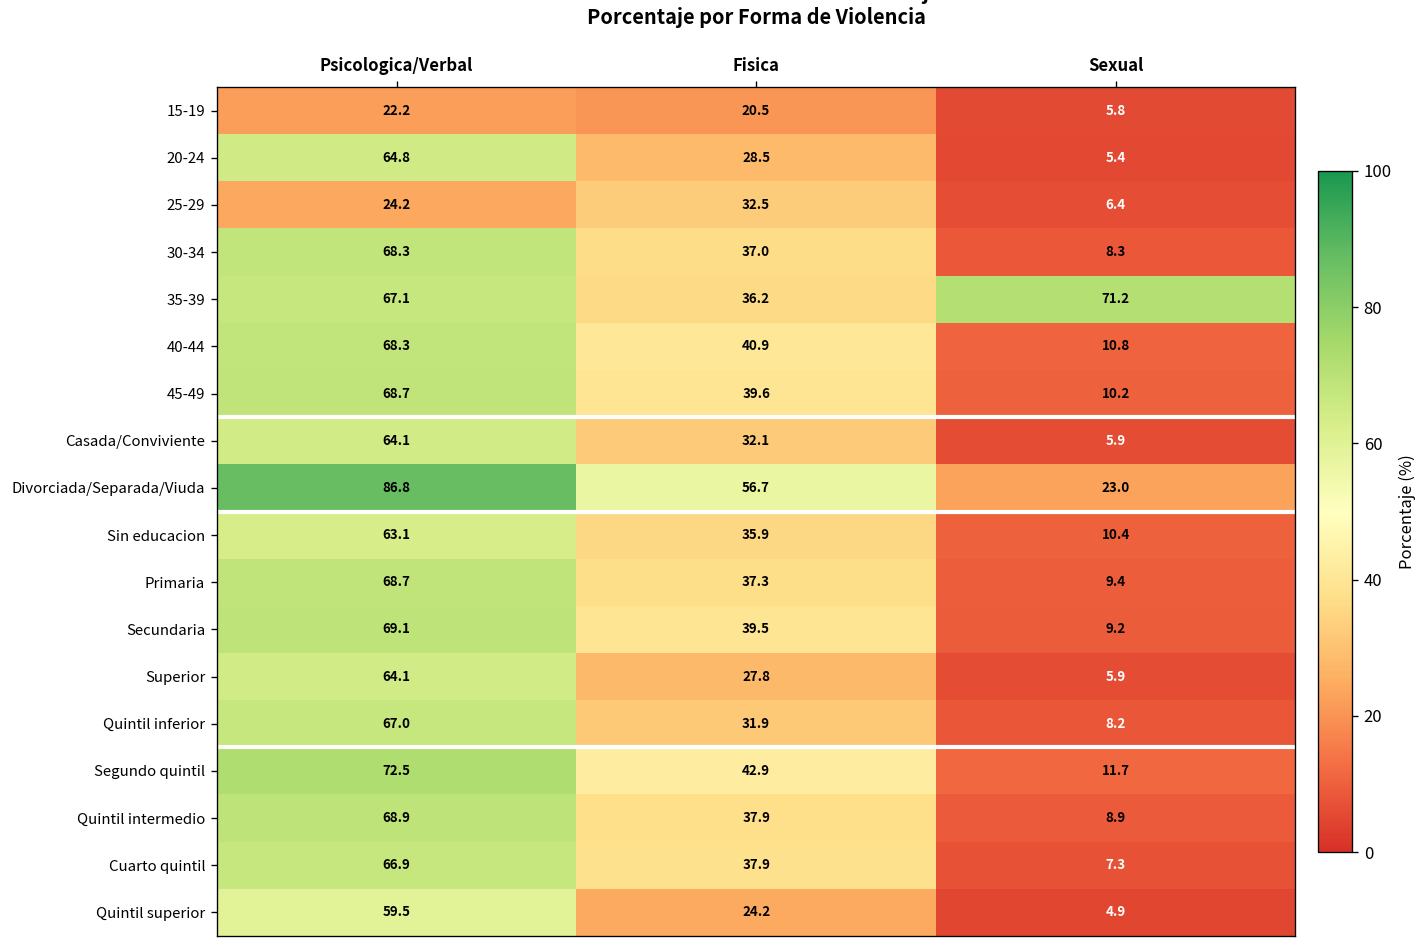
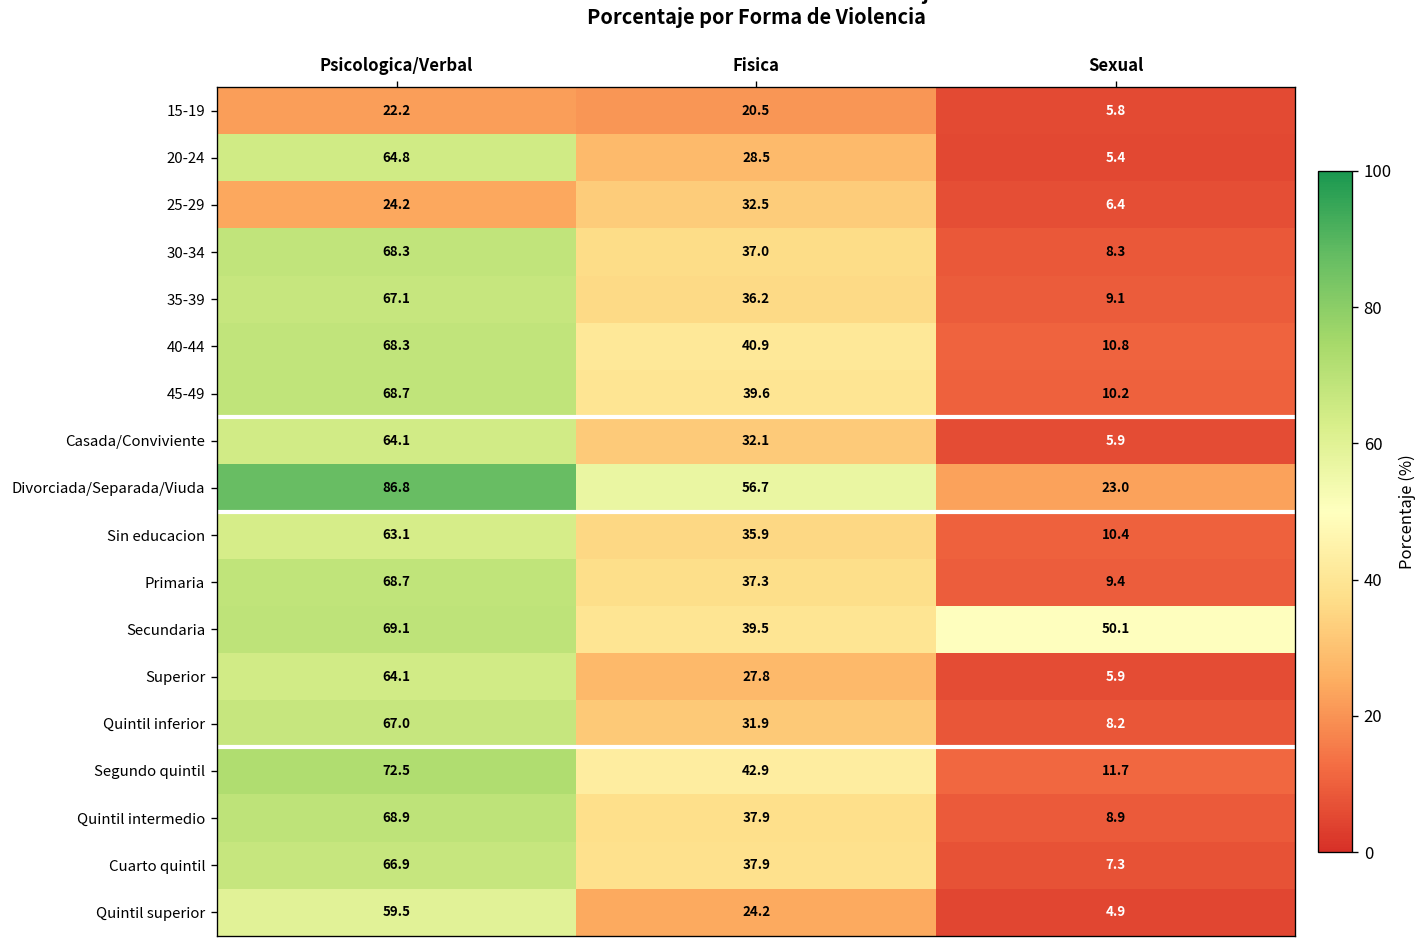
  {
    "15-19": {
      "Psicologica/Verbal": 22.2,
      "Fisica": 20.5,
      "Sexual": 5.8
    },
    "20-24": {
      "Psicologica/Verbal": 64.8,
      "Fisica": 28.5,
      "Sexual": 5.4
    },
    "25-29": {
      "Psicologica/Verbal": 24.2,
      "Fisica": 32.5,
      "Sexual": 6.4
    },
    "30-34": {
      "Psicologica/Verbal": 68.3,
      "Fisica": 37.0,
      "Sexual": 8.3
    },
    "35-39": {
      "Psicologica/Verbal": 67.1,
      "Fisica": 36.2,
-     "Sexual": 71.2
+     "Sexual": 9.1
    },
    "40-44": {
      "Psicologica/Verbal": 68.3,
      "Fisica": 40.9,
      "Sexual": 10.8
    },
    "45-49": {
      "Psicologica/Verbal": 68.7,
      "Fisica": 39.6,
      "Sexual": 10.2
    },
    "Casada/Conviviente": {
      "Psicologica/Verbal": 64.1,
      "Fisica": 32.1,
      "Sexual": 5.9
    },
    "Divorciada/Separada/Viuda": {
      "Psicologica/Verbal": 86.8,
      "Fisica": 56.7,
      "Sexual": 23.0
    },
    "Sin educacion": {
      "Psicologica/Verbal": 63.1,
      "Fisica": 35.9,
      "Sexual": 10.4
    },
    "Primaria": {
      "Psicologica/Verbal": 68.7,
      "Fisica": 37.3,
      "Sexual": 9.4
    },
    "Secundaria": {
      "Psicologica/Verbal": 69.1,
      "Fisica": 39.5,
-     "Sexual": 9.2
+     "Sexual": 50.1
    },
    "Superior": {
      "Psicologica/Verbal": 64.1,
      "Fisica": 27.8,
      "Sexual": 5.9
    },
    "Quintil inferior": {
      "Psicologica/Verbal": 67.0,
      "Fisica": 31.9,
      "Sexual": 8.2
    },
    "Segundo quintil": {
      "Psicologica/Verbal": 72.5,
      "Fisica": 42.9,
      "Sexual": 11.7
    },
    "Quintil intermedio": {
      "Psicologica/Verbal": 68.9,
      "Fisica": 37.9,
      "Sexual": 8.9
    },
    "Cuarto quintil": {
      "Psicologica/Verbal": 66.9,
      "Fisica": 37.9,
      "Sexual": 7.3
    },
    "Quintil superior": {
      "Psicologica/Verbal": 59.5,
      "Fisica": 24.2,
      "Sexual": 4.9
    }
  }
